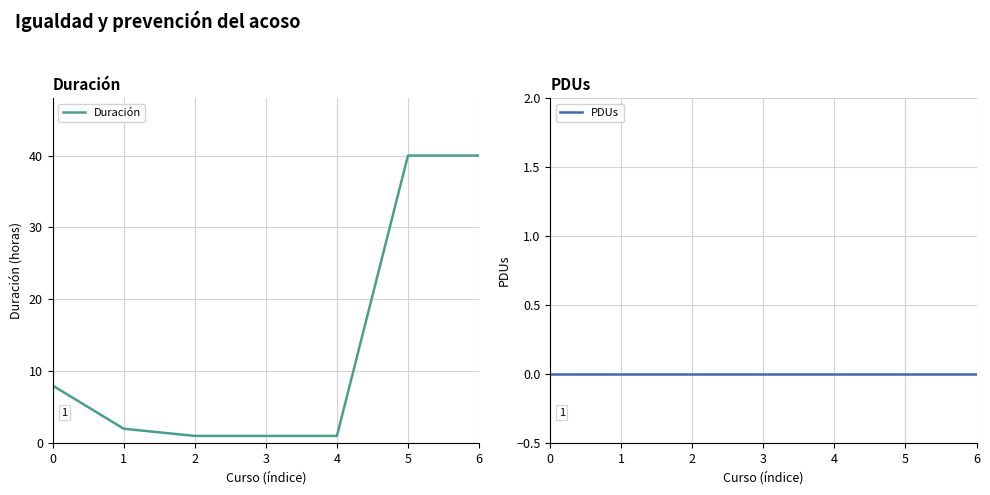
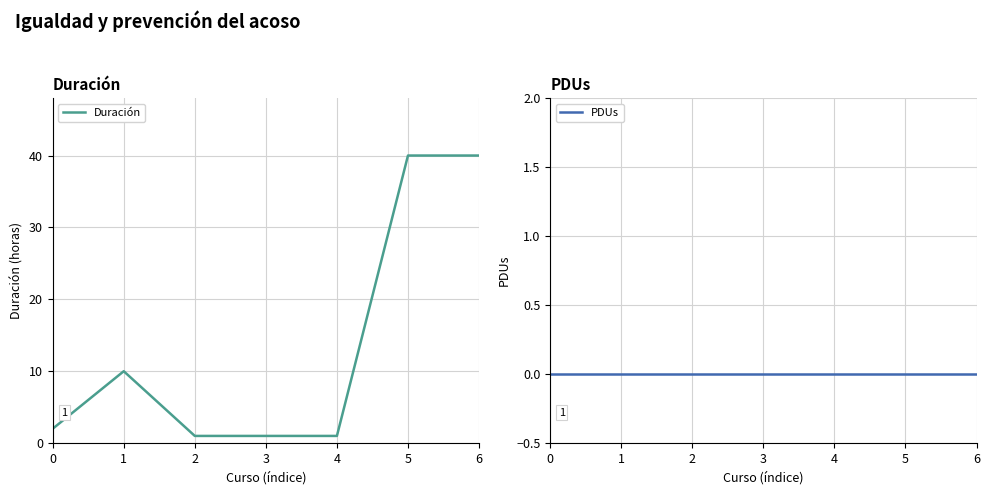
  {
    "Duración": {
-     "0": 8,
-     "1": 2,
+     "0": 2,
+     "1": 10,
      "2": 1,
      "3": 1,
      "4": 1,
      "5": 40,
      "6": 40
    },
    "PDUs": {
      "0": 0.00,
      "1": 0.00,
      "2": 0.00,
      "3": 0.00,
      "4": 0.00,
      "5": 0.00,
      "6": 0.00
    }
  }
